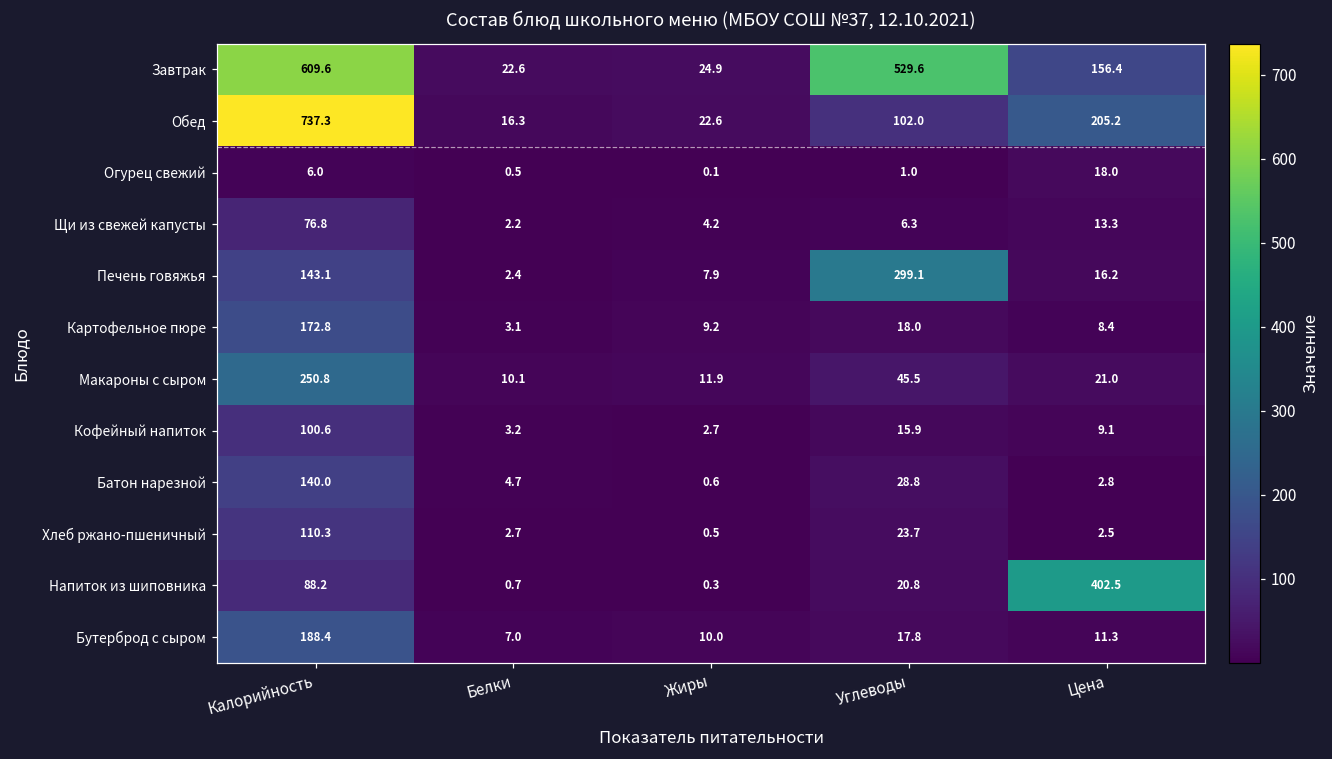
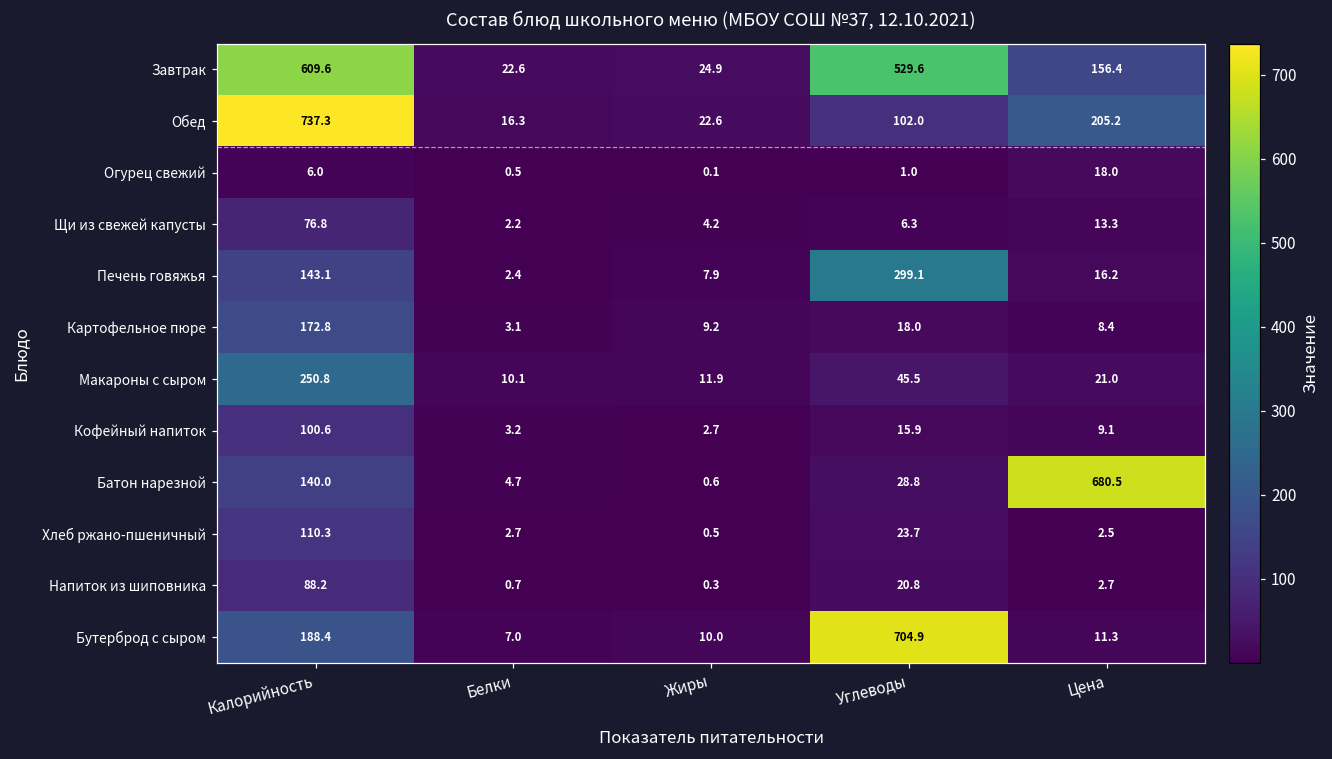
  {
    "Завтрак": {
      "Калорийность": 609.6,
      "Белки": 22.6,
      "Жиры": 24.9,
      "Углеводы": 529.6,
      "Цена": 156.4
    },
    "Обед": {
      "Калорийность": 737.3,
      "Белки": 16.3,
      "Жиры": 22.6,
      "Углеводы": 102.0,
      "Цена": 205.2
    },
    "Огурец свежий": {
      "Калорийность": 6.0,
      "Белки": 0.5,
      "Жиры": 0.1,
      "Углеводы": 1.0,
      "Цена": 18.0
    },
    "Щи из свежей капусты": {
      "Калорийность": 76.8,
      "Белки": 2.2,
      "Жиры": 4.2,
      "Углеводы": 6.3,
      "Цена": 13.3
    },
    "Печень говяжья": {
      "Калорийность": 143.1,
      "Белки": 2.4,
      "Жиры": 7.9,
      "Углеводы": 299.1,
      "Цена": 16.2
    },
    "Картофельное пюре": {
      "Калорийность": 172.8,
      "Белки": 3.1,
      "Жиры": 9.2,
      "Углеводы": 18.0,
      "Цена": 8.4
    },
    "Макароны с сыром": {
      "Калорийность": 250.8,
      "Белки": 10.1,
      "Жиры": 11.9,
      "Углеводы": 45.5,
      "Цена": 21.0
    },
    "Кофейный напиток": {
      "Калорийность": 100.6,
      "Белки": 3.2,
      "Жиры": 2.7,
      "Углеводы": 15.9,
      "Цена": 9.1
    },
    "Батон нарезной": {
      "Калорийность": 140.0,
      "Белки": 4.7,
      "Жиры": 0.6,
      "Углеводы": 28.8,
-     "Цена": 2.8
+     "Цена": 680.5
    },
    "Хлеб ржано-пшеничный": {
      "Калорийность": 110.3,
      "Белки": 2.7,
      "Жиры": 0.5,
      "Углеводы": 23.7,
      "Цена": 2.5
    },
    "Напиток из шиповника": {
      "Калорийность": 88.2,
      "Белки": 0.7,
      "Жиры": 0.3,
      "Углеводы": 20.8,
-     "Цена": 402.5
+     "Цена": 2.7
    },
    "Бутерброд с сыром": {
      "Калорийность": 188.4,
      "Белки": 7.0,
      "Жиры": 10.0,
-     "Углеводы": 17.8,
+     "Углеводы": 704.9,
      "Цена": 11.3
    }
  }
